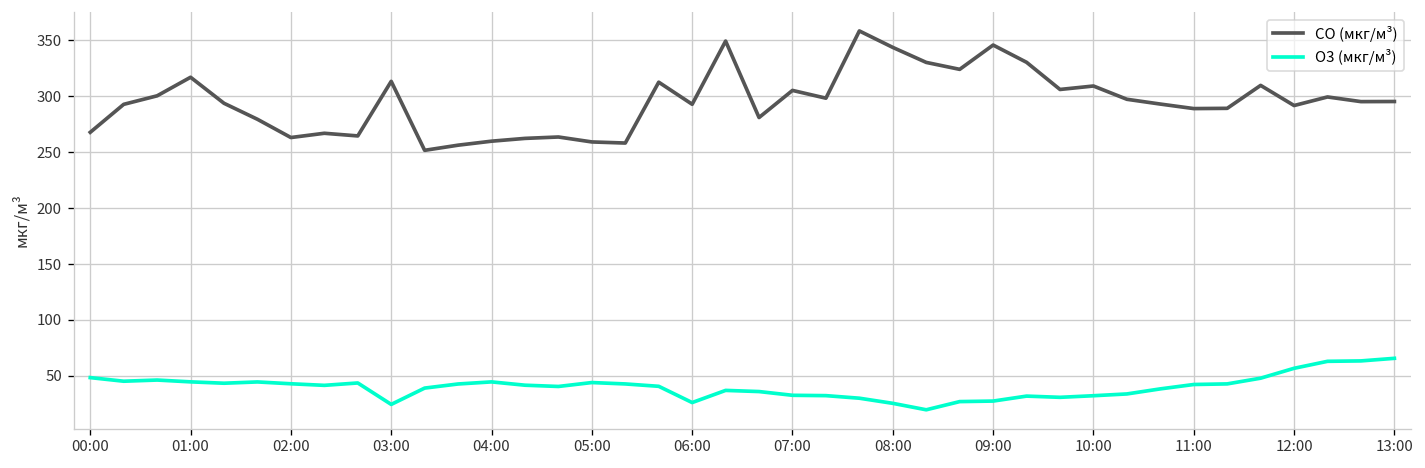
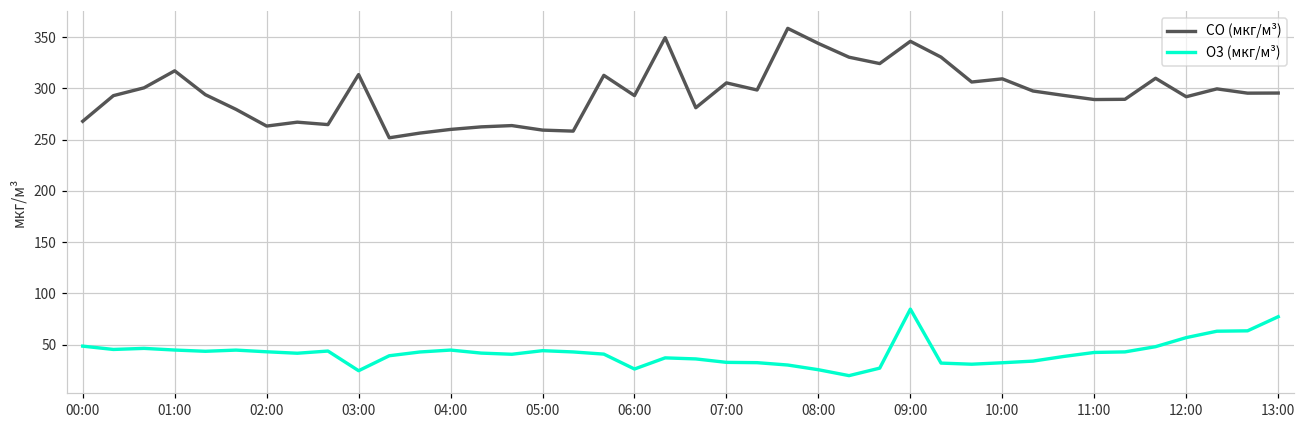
  {
    "CO (мкг/м³)": {
      "00:00": 270,
      "01:00": 320,
      "02:00": 260,
      "03:00": 310,
      "04:00": 260,
      "05:00": 260,
      "06:00": 290,
      "07:00": 310,
      "08:00": 340,
      "09:00": 350,
      "10:00": 310,
      "11:00": 290,
      "12:00": 290,
      "13:00": 300
    },
    "O3 (мкг/м³)": {
      "00:00": 50,
      "01:00": 40,
      "02:00": 40,
      "03:00": 20,
      "04:00": 40,
      "05:00": 40,
      "06:00": 30,
      "07:00": 30,
      "08:00": 30,
-     "09:00": 30,
+     "09:00": 80,
      "10:00": 30,
      "11:00": 40,
      "12:00": 60,
-     "13:00": 70
+     "13:00": 80
    }
  }
